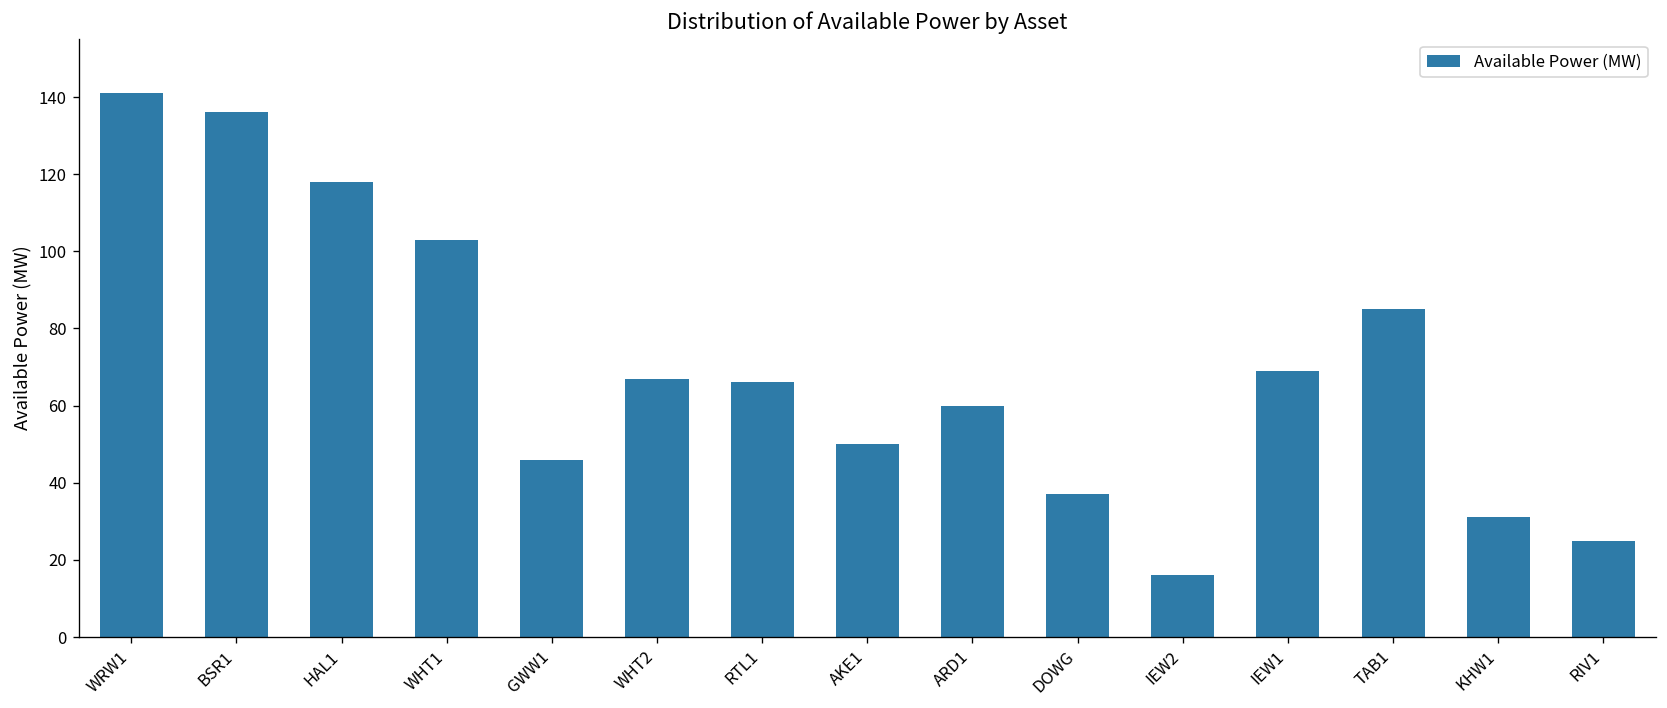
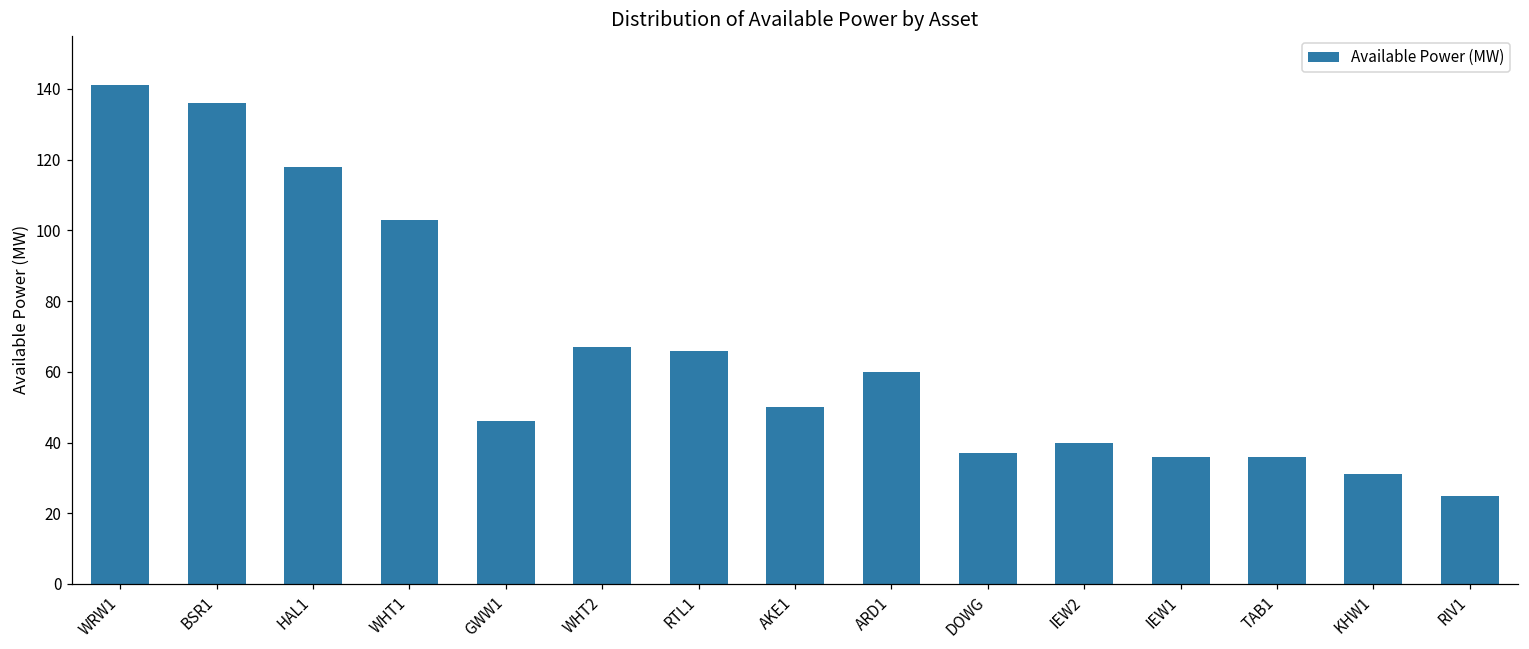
  {
    "WRW1": 141,
    "BSR1": 136,
    "HAL1": 118,
    "WHT1": 103,
    "GWW1": 46,
    "WHT2": 67,
    "RTL1": 66,
    "AKE1": 50,
    "ARD1": 60,
    "DOWG": 37,
-   "IEW2": 16,
-   "IEW1": 69,
-   "TAB1": 85,
+   "IEW2": 40,
+   "IEW1": 36,
+   "TAB1": 36,
    "KHW1": 31,
    "RIV1": 25
  }
